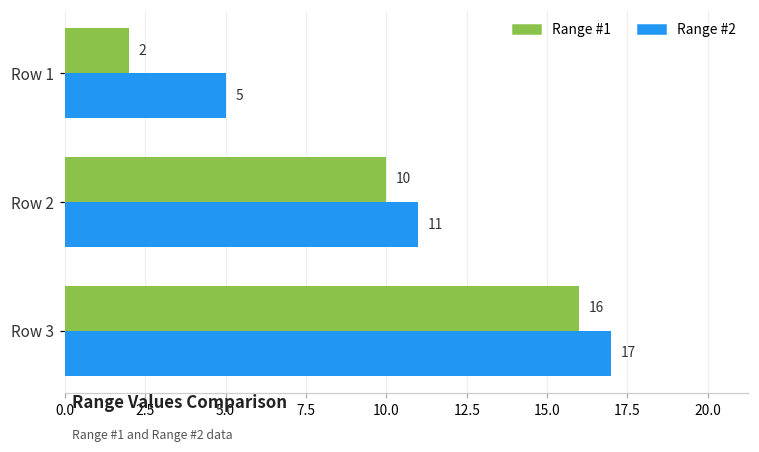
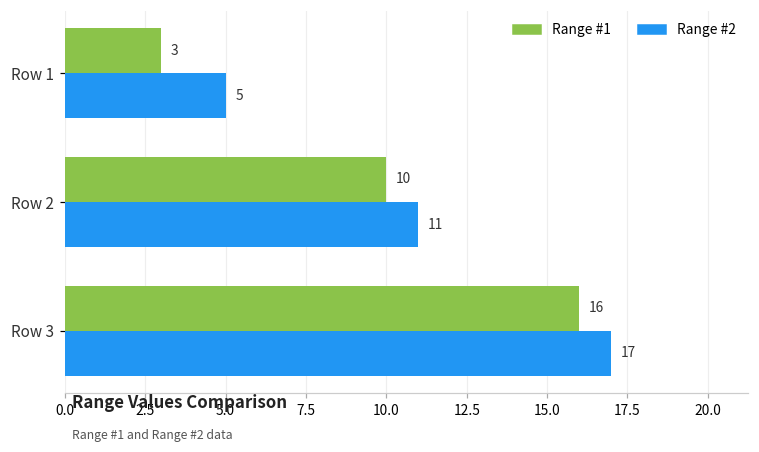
  {
    "Range #1": {
-     "Row 1": 2,
+     "Row 1": 3,
      "Row 2": 10,
      "Row 3": 16
    },
    "Range #2": {
      "Row 1": 5,
      "Row 2": 11,
      "Row 3": 17
    }
  }
